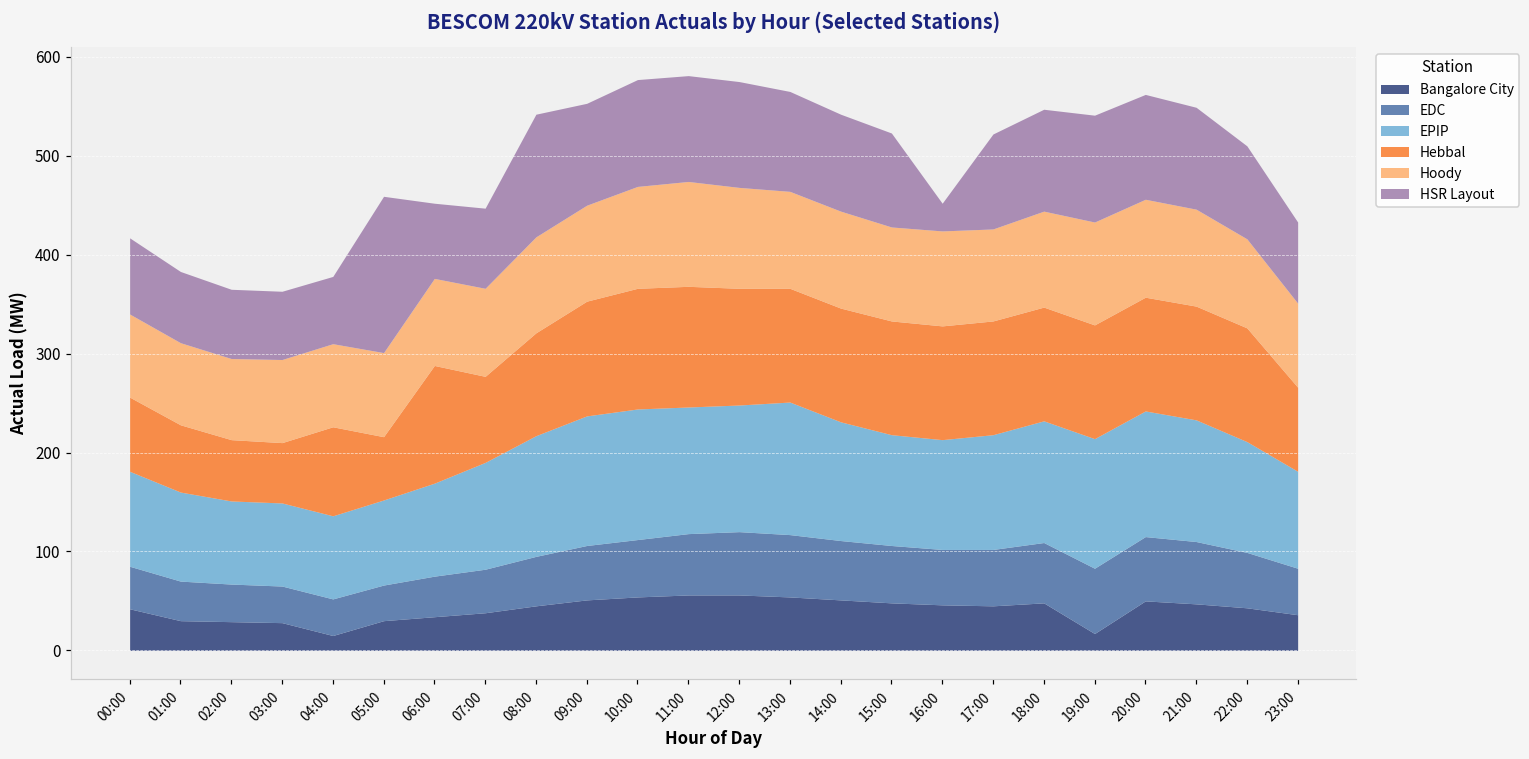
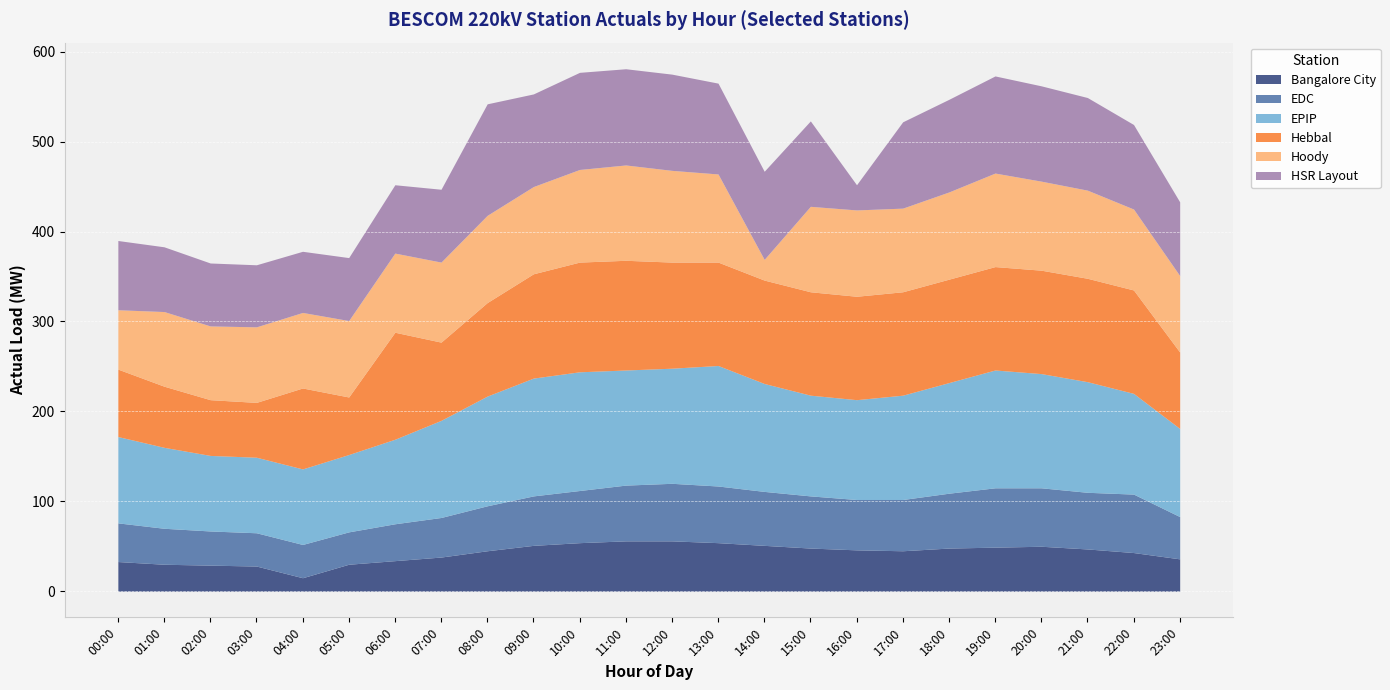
  {
    "Bangalore City": {
-     "00:00": 40,
+     "00:00": 30,
      "01:00": 30,
      "02:00": 30,
      "03:00": 30,
      "04:00": 20,
      "05:00": 30,
      "06:00": 30,
      "07:00": 40,
      "08:00": 50,
      "09:00": 50,
      "10:00": 50,
      "11:00": 60,
      "12:00": 60,
      "13:00": 50,
      "14:00": 50,
      "15:00": 50,
      "16:00": 50,
      "17:00": 50,
      "18:00": 50,
-     "19:00": 20,
+     "19:00": 50,
      "20:00": 50,
      "21:00": 50,
      "22:00": 40,
      "23:00": 40
    },
    "EDC": {
      "00:00": 40,
      "01:00": 40,
      "02:00": 40,
      "03:00": 40,
      "04:00": 40,
      "05:00": 40,
      "06:00": 40,
      "07:00": 40,
      "08:00": 50,
      "09:00": 60,
      "10:00": 60,
      "11:00": 60,
      "12:00": 60,
      "13:00": 60,
      "14:00": 60,
      "15:00": 60,
      "16:00": 60,
      "17:00": 60,
      "18:00": 60,
      "19:00": 70,
      "20:00": 70,
      "21:00": 60,
-     "22:00": 60,
+     "22:00": 70,
      "23:00": 50
    },
    "EPIP": {
      "00:00": 100,
      "01:00": 90,
      "02:00": 80,
      "03:00": 80,
      "04:00": 80,
      "05:00": 90,
      "06:00": 90,
      "07:00": 110,
      "08:00": 120,
      "09:00": 130,
      "10:00": 130,
      "11:00": 130,
      "12:00": 130,
      "13:00": 130,
      "14:00": 120,
      "15:00": 110,
      "16:00": 110,
      "17:00": 120,
      "18:00": 120,
      "19:00": 130,
      "20:00": 130,
      "21:00": 120,
      "22:00": 110,
      "23:00": 100
    },
    "Hebbal": {
      "00:00": 80,
      "01:00": 70,
      "02:00": 60,
      "03:00": 60,
      "04:00": 90,
      "05:00": 60,
      "06:00": 120,
      "07:00": 90,
      "08:00": 100,
      "09:00": 120,
      "10:00": 120,
      "11:00": 120,
      "12:00": 120,
      "13:00": 120,
      "14:00": 120,
      "15:00": 120,
      "16:00": 120,
      "17:00": 120,
      "18:00": 120,
      "19:00": 120,
      "20:00": 120,
      "21:00": 120,
      "22:00": 120,
      "23:00": 90
    },
    "Hoody": {
-     "00:00": 80,
+     "00:00": 70,
      "01:00": 80,
      "02:00": 80,
      "03:00": 80,
      "04:00": 80,
      "05:00": 90,
      "06:00": 90,
      "07:00": 90,
      "08:00": 100,
      "09:00": 100,
      "10:00": 100,
      "11:00": 110,
      "12:00": 100,
      "13:00": 100,
-     "14:00": 100,
+     "14:00": 20,
      "15:00": 100,
      "16:00": 100,
      "17:00": 90,
      "18:00": 100,
      "19:00": 100,
      "20:00": 100,
      "21:00": 100,
      "22:00": 90,
      "23:00": 90
    },
    "HSR Layout": {
      "00:00": 80,
      "01:00": 70,
      "02:00": 70,
      "03:00": 70,
      "04:00": 70,
-     "05:00": 160,
+     "05:00": 70,
      "06:00": 80,
      "07:00": 80,
      "08:00": 120,
      "09:00": 100,
      "10:00": 110,
      "11:00": 110,
      "12:00": 110,
      "13:00": 100,
      "14:00": 100,
      "15:00": 100,
      "16:00": 30,
      "17:00": 100,
      "18:00": 100,
      "19:00": 110,
      "20:00": 110,
      "21:00": 100,
      "22:00": 90,
      "23:00": 80
    }
  }
